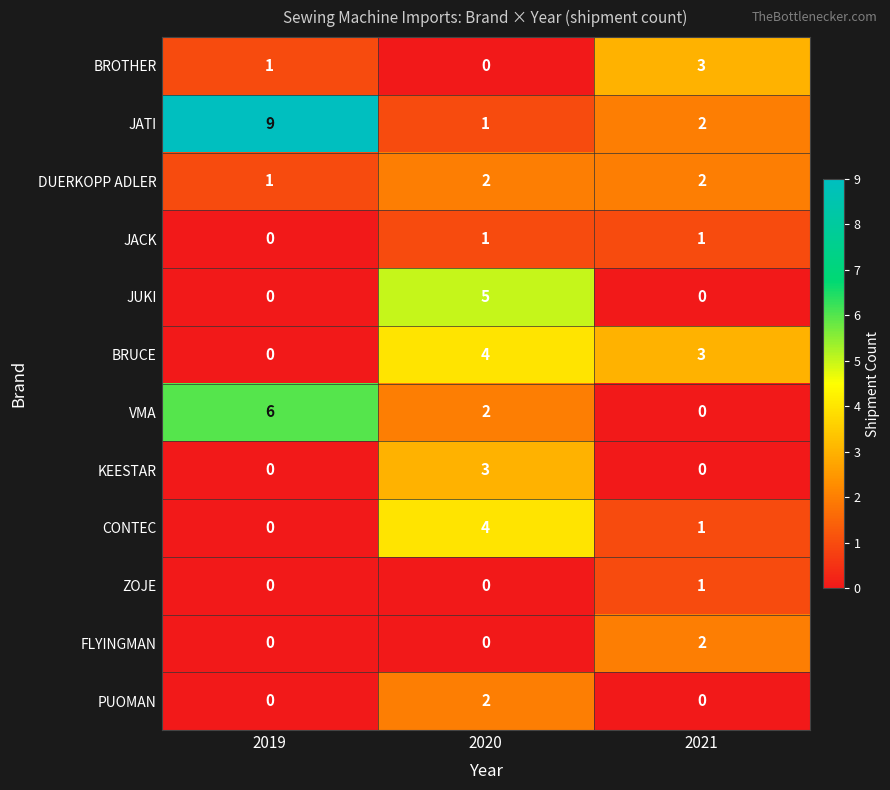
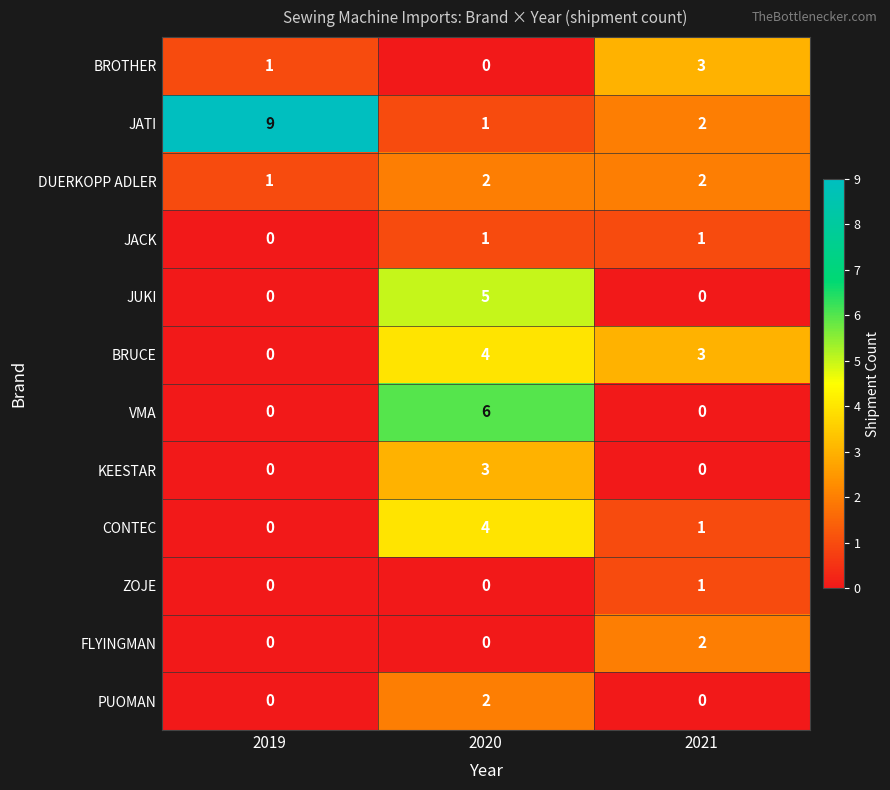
  {
    "BROTHER": {
      "2019": 1,
      "2020": 0,
      "2021": 3
    },
    "JATI": {
      "2019": 9,
      "2020": 1,
      "2021": 2
    },
    "DUERKOPP ADLER": {
      "2019": 1,
      "2020": 2,
      "2021": 2
    },
    "JACK": {
      "2019": 0,
      "2020": 1,
      "2021": 1
    },
    "JUKI": {
      "2019": 0,
      "2020": 5,
      "2021": 0
    },
    "BRUCE": {
      "2019": 0,
      "2020": 4,
      "2021": 3
    },
    "VMA": {
-     "2019": 6,
-     "2020": 2,
+     "2019": 0,
+     "2020": 6,
      "2021": 0
    },
    "KEESTAR": {
      "2019": 0,
      "2020": 3,
      "2021": 0
    },
    "CONTEC": {
      "2019": 0,
      "2020": 4,
      "2021": 1
    },
    "ZOJE": {
      "2019": 0,
      "2020": 0,
      "2021": 1
    },
    "FLYINGMAN": {
      "2019": 0,
      "2020": 0,
      "2021": 2
    },
    "PUOMAN": {
      "2019": 0,
      "2020": 2,
      "2021": 0
    }
  }
